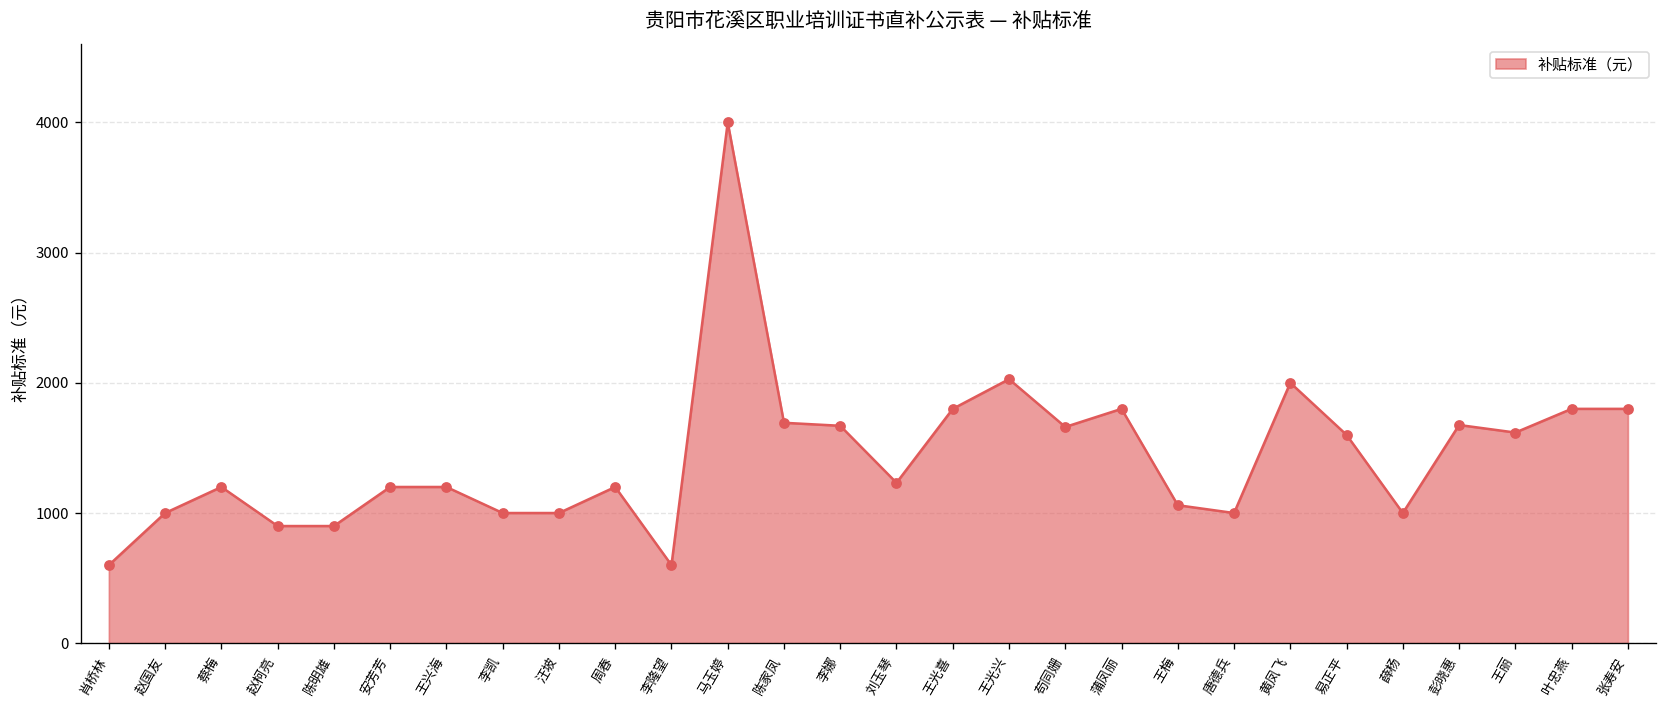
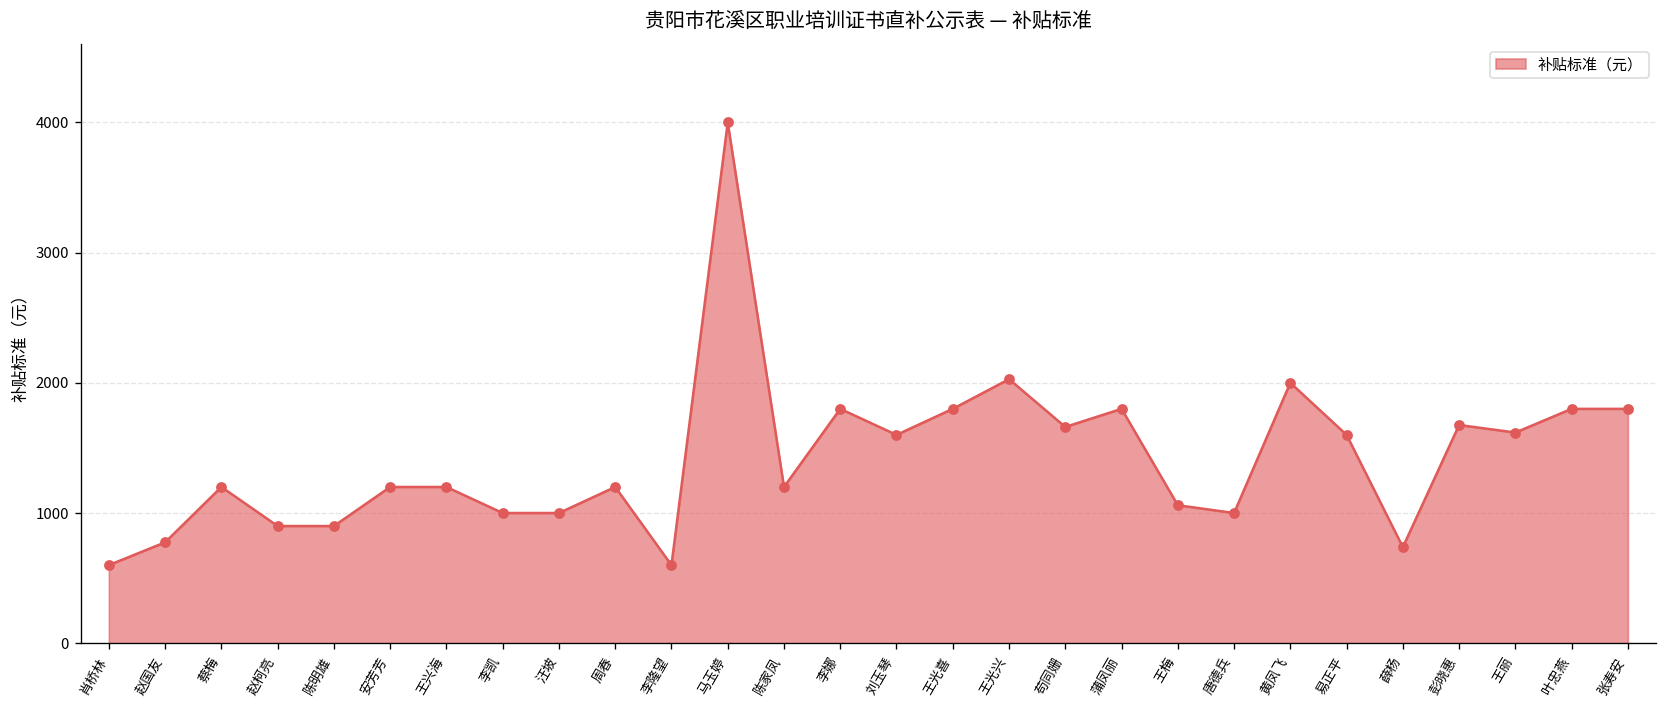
  {
    "肖桥林": 600,
-   "赵国友": 1000,
+   "赵国友": 780,
    "蔡梅": 1200,
    "赵柯亮": 900,
    "陈明雄": 900,
    "安芳芳": 1200,
    "王兴海": 1200,
    "李凯": 1000,
    "汪坡": 1000,
    "周春": 1200,
    "李隆望": 600,
    "马玉婷": 4000,
-   "陈家凤": 1690,
-   "李娜": 1670,
-   "刘玉琴": 1230,
+   "陈家凤": 1200,
+   "李娜": 1800,
+   "刘玉琴": 1600,
    "王光喜": 1800,
    "王光兴": 2030,
    "苟同姗": 1660,
    "蒲凤丽": 1800,
    "王梅": 1060,
    "唐德兵": 1000,
    "黄凤飞": 2000,
    "易正平": 1600,
-   "薛杨": 1000,
+   "薛杨": 740,
    "彭晓惠": 1680,
    "王丽": 1620,
    "叶忠燕": 1800,
    "张寿安": 1800
  }
